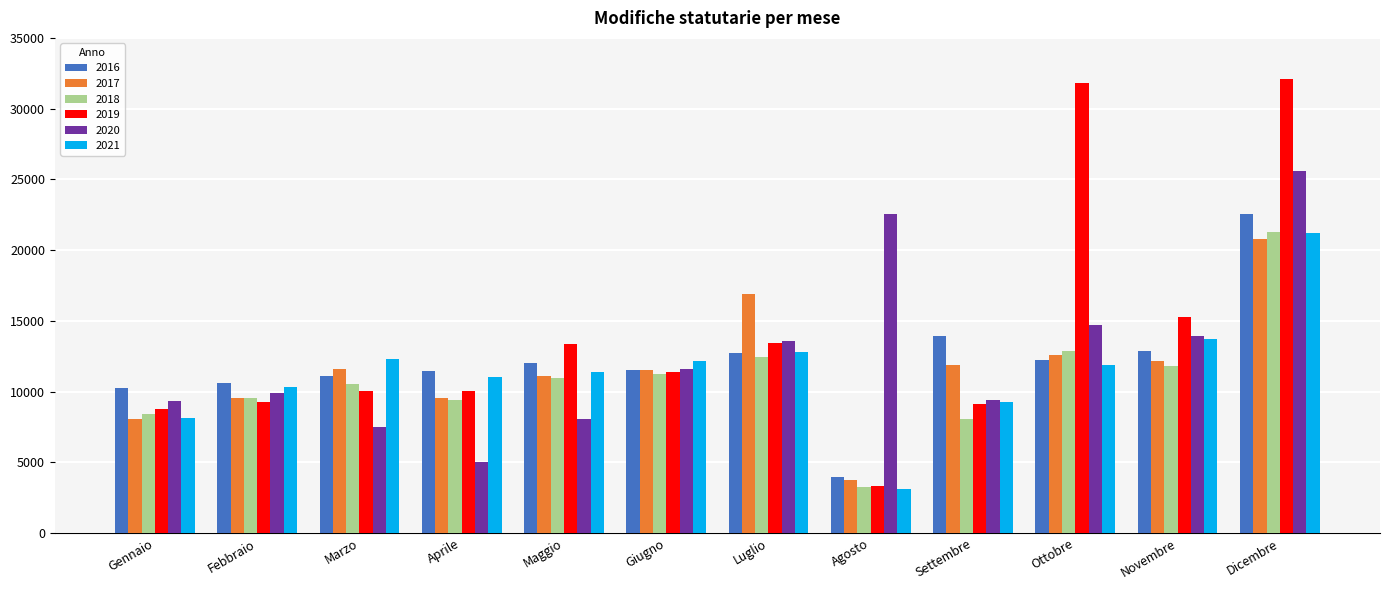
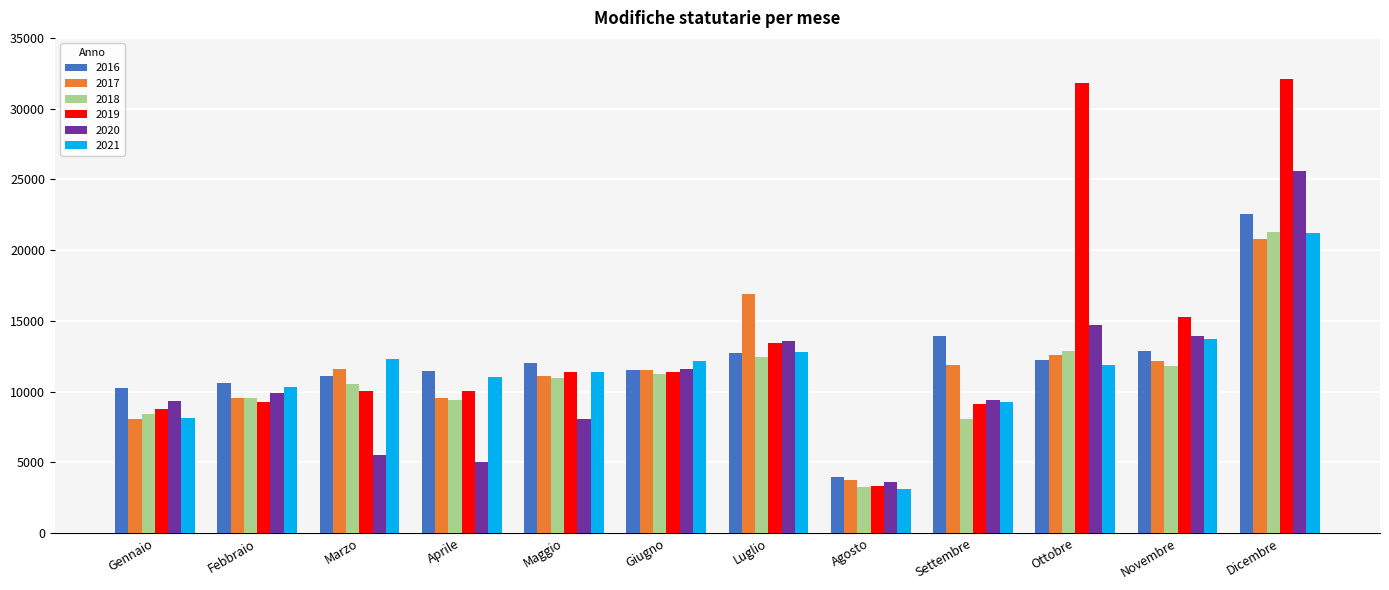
  {
    "2016": {
      "Gennaio": 10200,
      "Febbraio": 10600,
      "Marzo": 11100,
      "Aprile": 11500,
      "Maggio": 12000,
      "Giugno": 11500,
      "Luglio": 12700,
      "Agosto": 4000,
      "Settembre": 14000,
      "Ottobre": 12200,
      "Novembre": 12900,
      "Dicembre": 22600
    },
    "2017": {
      "Gennaio": 8100,
      "Febbraio": 9500,
      "Marzo": 11600,
      "Aprile": 9500,
      "Maggio": 11100,
      "Giugno": 11600,
      "Luglio": 16900,
      "Agosto": 3700,
      "Settembre": 11900,
      "Ottobre": 12600,
      "Novembre": 12100,
      "Dicembre": 20800
    },
    "2018": {
      "Gennaio": 8400,
      "Febbraio": 9500,
      "Marzo": 10600,
      "Aprile": 9400,
      "Maggio": 11000,
      "Giugno": 11200,
      "Luglio": 12500,
      "Agosto": 3300,
      "Settembre": 8000,
      "Ottobre": 12800,
      "Novembre": 11800,
      "Dicembre": 21300
    },
    "2019": {
      "Gennaio": 8700,
      "Febbraio": 9200,
      "Marzo": 10000,
      "Aprile": 10000,
-     "Maggio": 13300,
+     "Maggio": 11400,
      "Giugno": 11400,
      "Luglio": 13400,
      "Agosto": 3300,
      "Settembre": 9100,
      "Ottobre": 31800,
      "Novembre": 15300,
      "Dicembre": 32100
    },
    "2020": {
      "Gennaio": 9400,
      "Febbraio": 9900,
-     "Marzo": 7500,
+     "Marzo": 5500,
      "Aprile": 5100,
      "Maggio": 8100,
      "Giugno": 11600,
      "Luglio": 13500,
-     "Agosto": 22600,
+     "Agosto": 3600,
      "Settembre": 9400,
      "Ottobre": 14700,
      "Novembre": 13900,
      "Dicembre": 25600
    },
    "2021": {
      "Gennaio": 8100,
      "Febbraio": 10300,
      "Marzo": 12300,
      "Aprile": 11000,
      "Maggio": 11400,
      "Giugno": 12200,
      "Luglio": 12800,
      "Agosto": 3100,
      "Settembre": 9300,
      "Ottobre": 11900,
      "Novembre": 13700,
      "Dicembre": 21200
    }
  }
